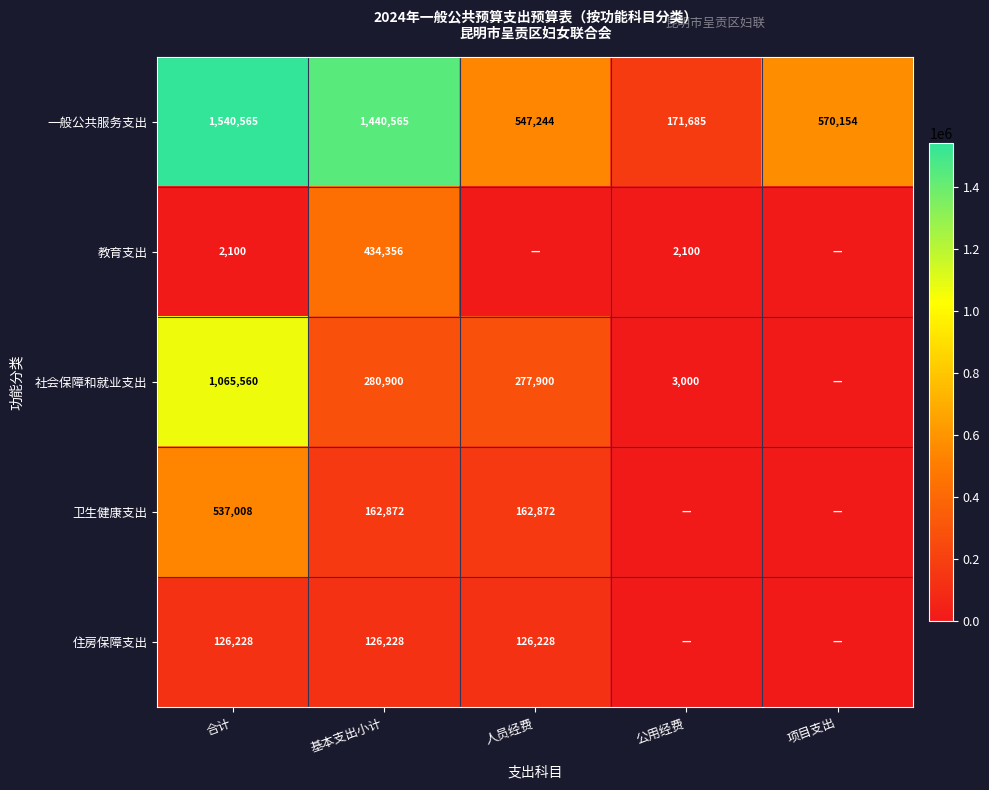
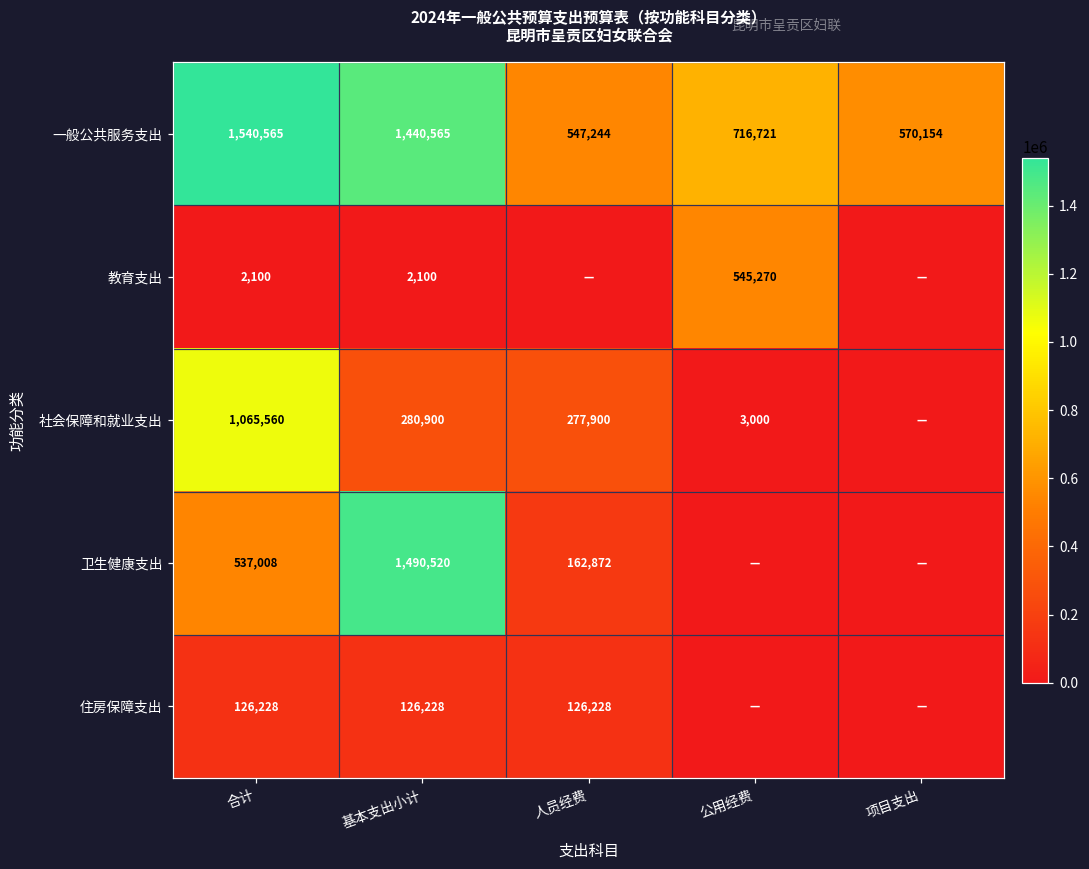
  {
    "一般公共服务支出": {
      "合计": "1,540,565",
      "基本支出小计": "1,440,565",
      "人员经费": "547,244",
-     "公用经费": "171,685",
+     "公用经费": "716,721",
      "项目支出": "570,154"
    },
    "教育支出": {
      "合计": "2,100",
-     "基本支出小计": "434,356",
-     "公用经费": "2,100"
+     "基本支出小计": "2,100",
+     "公用经费": "545,270"
    },
    "社会保障和就业支出": {
      "合计": "1,065,560",
      "基本支出小计": "280,900",
      "人员经费": "277,900",
      "公用经费": "3,000"
    },
    "卫生健康支出": {
      "合计": "537,008",
-     "基本支出小计": "162,872",
+     "基本支出小计": "1,490,520",
      "人员经费": "162,872"
    },
    "住房保障支出": {
      "合计": "126,228",
      "基本支出小计": "126,228",
      "人员经费": "126,228"
    }
  }
